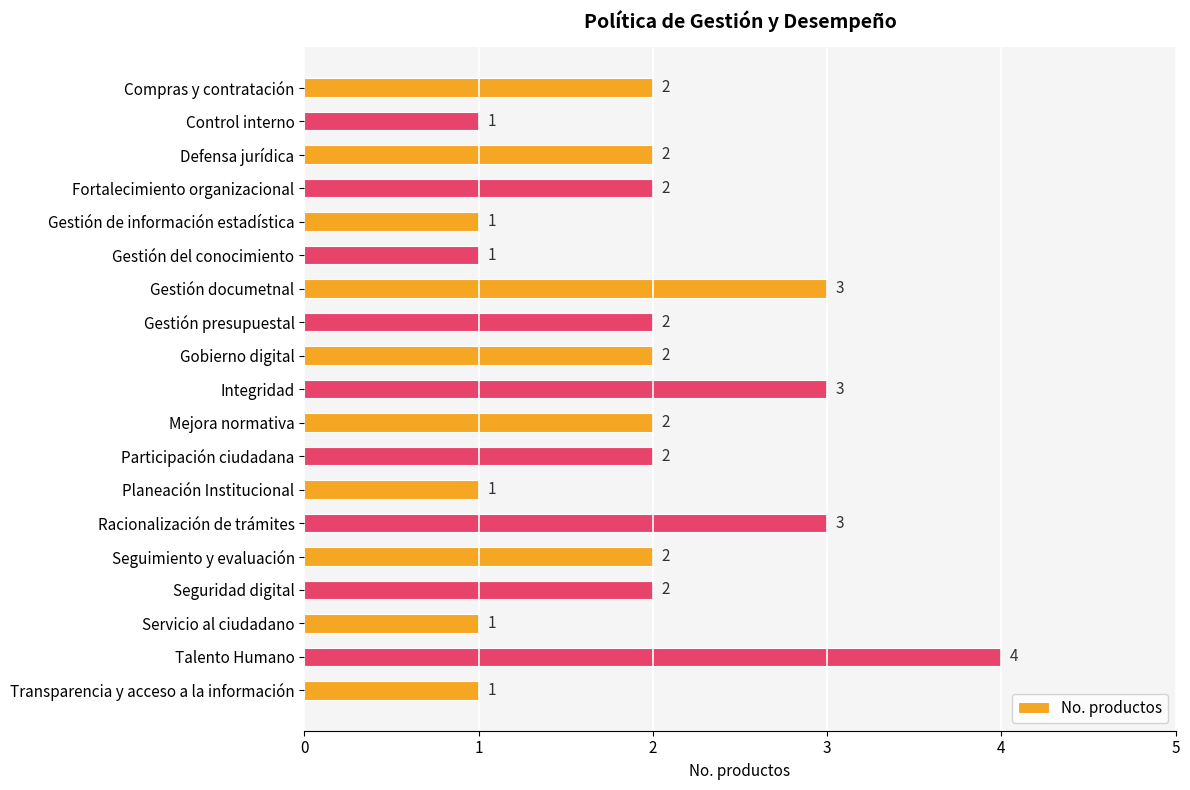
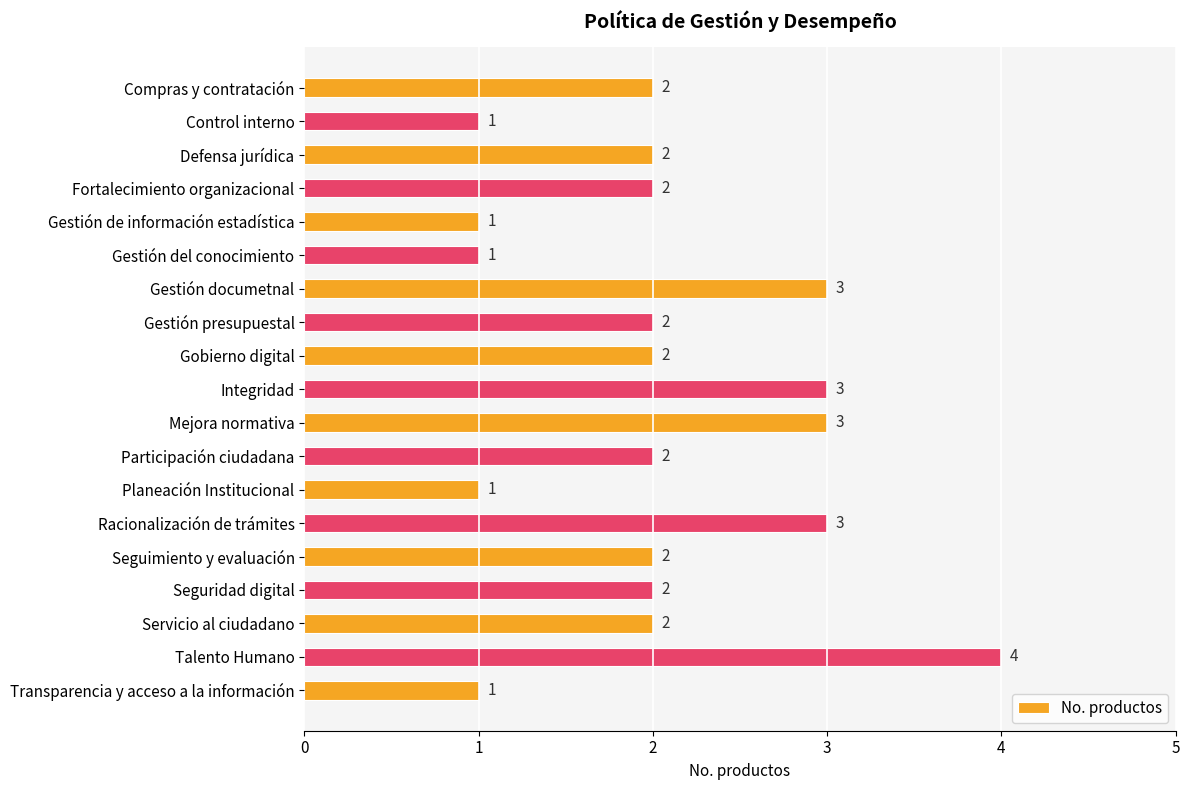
  {
    "Compras y contratación": 2,
    "Control interno": 1,
    "Defensa jurídica": 2,
    "Fortalecimiento organizacional": 2,
    "Gestión de información estadística": 1,
    "Gestión del conocimiento": 1,
    "Gestión documetnal": 3,
    "Gestión presupuestal": 2,
    "Gobierno digital": 2,
    "Integridad": 3,
-   "Mejora normativa": 2,
+   "Mejora normativa": 3,
    "Participación ciudadana": 2,
    "Planeación Institucional": 1,
    "Racionalización de trámites": 3,
    "Seguimiento y evaluación": 2,
    "Seguridad digital": 2,
-   "Servicio al ciudadano": 1,
+   "Servicio al ciudadano": 2,
    "Talento Humano": 4,
    "Transparencia y acceso a la información": 1
  }
